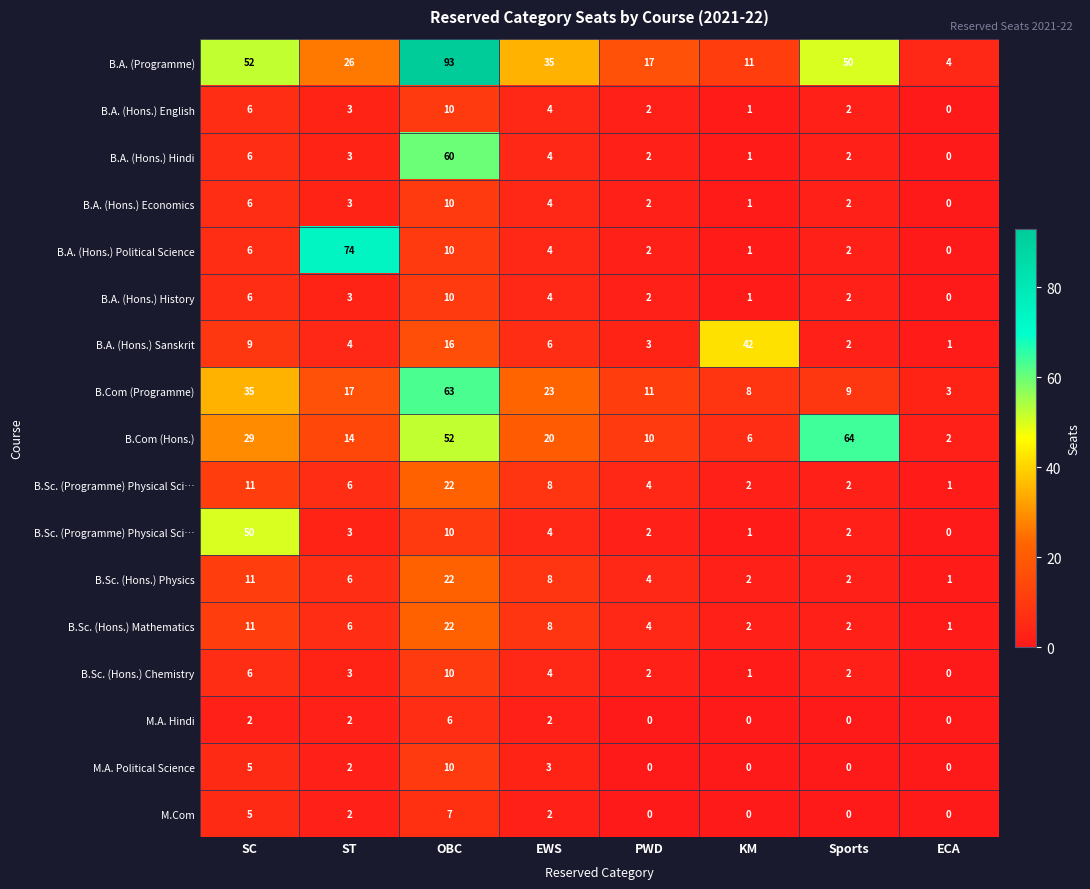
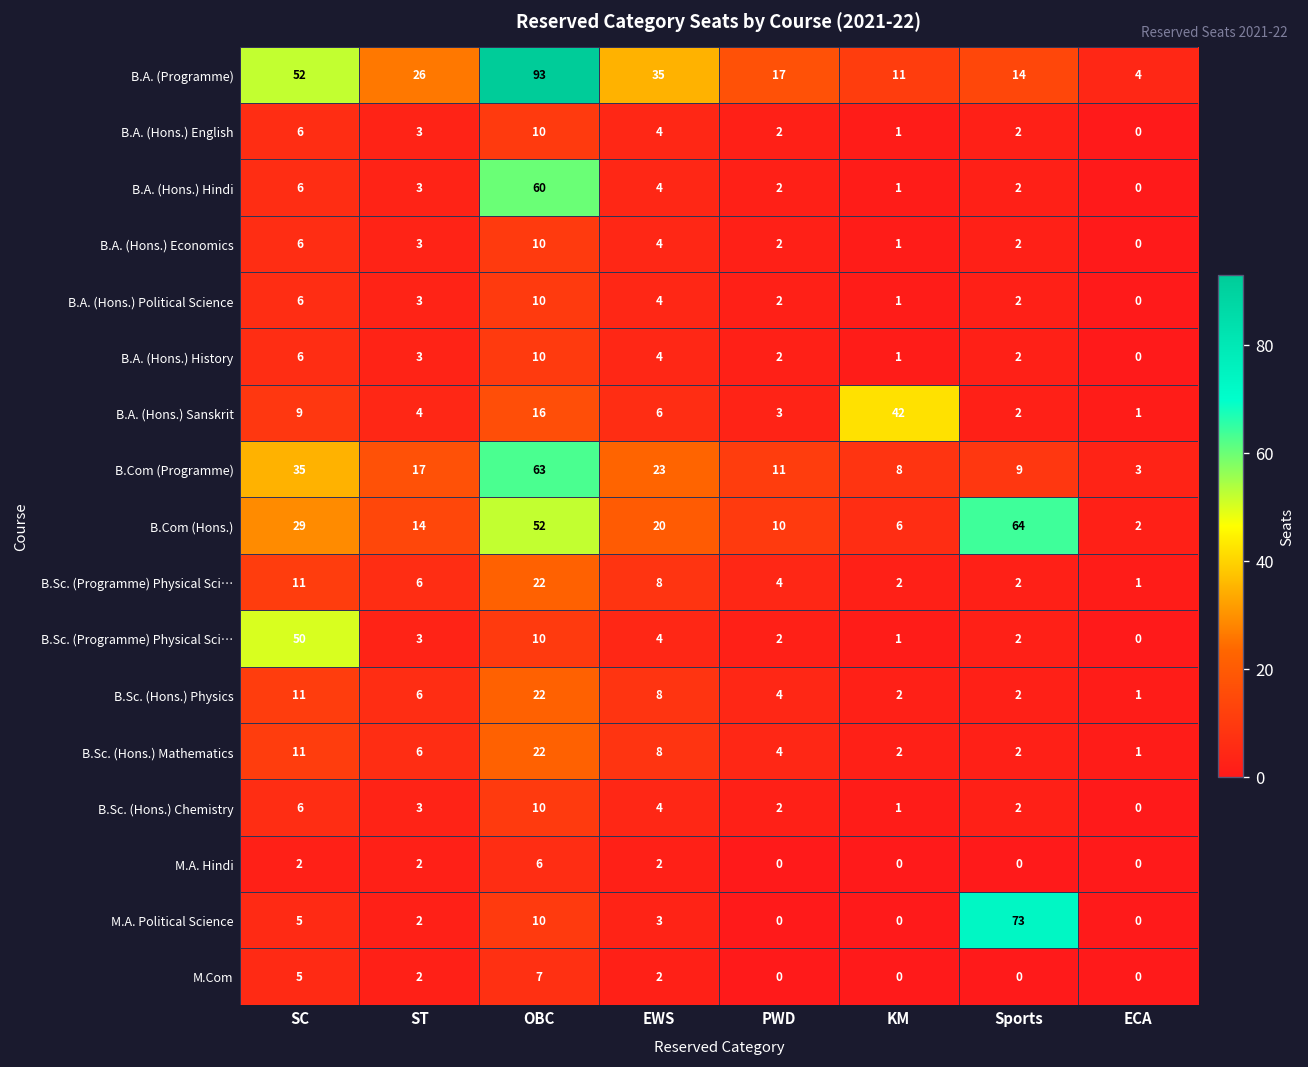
  {
    "B.A. (Programme)": {
      "SC": 52,
      "ST": 26,
      "OBC": 93,
      "EWS": 35,
      "PWD": 17,
      "KM": 11,
-     "Sports": 50,
+     "Sports": 14,
      "ECA": 4
    },
    "B.A. (Hons.) English": {
      "SC": 6,
      "ST": 3,
      "OBC": 10,
      "EWS": 4,
      "PWD": 2,
      "KM": 1,
      "Sports": 2,
      "ECA": 0
    },
    "B.A. (Hons.) Hindi": {
      "SC": 6,
      "ST": 3,
      "OBC": 60,
      "EWS": 4,
      "PWD": 2,
      "KM": 1,
      "Sports": 2,
      "ECA": 0
    },
    "B.A. (Hons.) Economics": {
      "SC": 6,
      "ST": 3,
      "OBC": 10,
      "EWS": 4,
      "PWD": 2,
      "KM": 1,
      "Sports": 2,
      "ECA": 0
    },
    "B.A. (Hons.) Political Science": {
      "SC": 6,
-     "ST": 74,
+     "ST": 3,
      "OBC": 10,
      "EWS": 4,
      "PWD": 2,
      "KM": 1,
      "Sports": 2,
      "ECA": 0
    },
    "B.A. (Hons.) History": {
      "SC": 6,
      "ST": 3,
      "OBC": 10,
      "EWS": 4,
      "PWD": 2,
      "KM": 1,
      "Sports": 2,
      "ECA": 0
    },
    "B.A. (Hons.) Sanskrit": {
      "SC": 9,
      "ST": 4,
      "OBC": 16,
      "EWS": 6,
      "PWD": 3,
      "KM": 42,
      "Sports": 2,
      "ECA": 1
    },
    "B.Com (Programme)": {
      "SC": 35,
      "ST": 17,
      "OBC": 63,
      "EWS": 23,
      "PWD": 11,
      "KM": 8,
      "Sports": 9,
      "ECA": 3
    },
    "B.Com (Hons.)": {
      "SC": 29,
      "ST": 14,
      "OBC": 52,
      "EWS": 20,
      "PWD": 10,
      "KM": 6,
      "Sports": 64,
      "ECA": 2
    },
    "B.Sc. (Hons.) Physics": {
      "SC": 11,
      "ST": 6,
      "OBC": 22,
      "EWS": 8,
      "PWD": 4,
      "KM": 2,
      "Sports": 2,
      "ECA": 1
    },
    "B.Sc. (Hons.) Mathematics": {
      "SC": 11,
      "ST": 6,
      "OBC": 22,
      "EWS": 8,
      "PWD": 4,
      "KM": 2,
      "Sports": 2,
      "ECA": 1
    },
    "B.Sc. (Hons.) Chemistry": {
      "SC": 6,
      "ST": 3,
      "OBC": 10,
      "EWS": 4,
      "PWD": 2,
      "KM": 1,
      "Sports": 2,
      "ECA": 0
    },
    "M.A. Hindi": {
      "SC": 2,
      "ST": 2,
      "OBC": 6,
      "EWS": 2,
      "PWD": 0,
      "KM": 0,
      "Sports": 0,
      "ECA": 0
    },
    "M.A. Political Science": {
      "SC": 5,
      "ST": 2,
      "OBC": 10,
      "EWS": 3,
      "PWD": 0,
      "KM": 0,
-     "Sports": 0,
+     "Sports": 73,
      "ECA": 0
    },
    "M.Com": {
      "SC": 5,
      "ST": 2,
      "OBC": 7,
      "EWS": 2,
      "PWD": 0,
      "KM": 0,
      "Sports": 0,
      "ECA": 0
    }
  }
